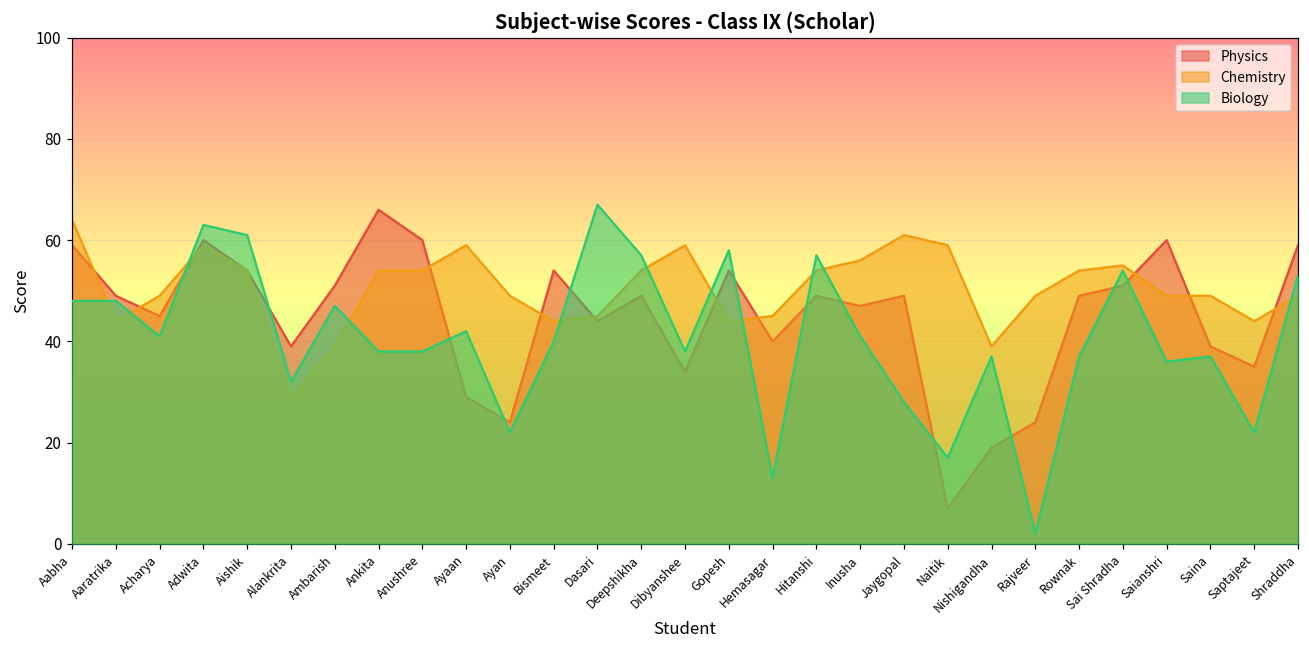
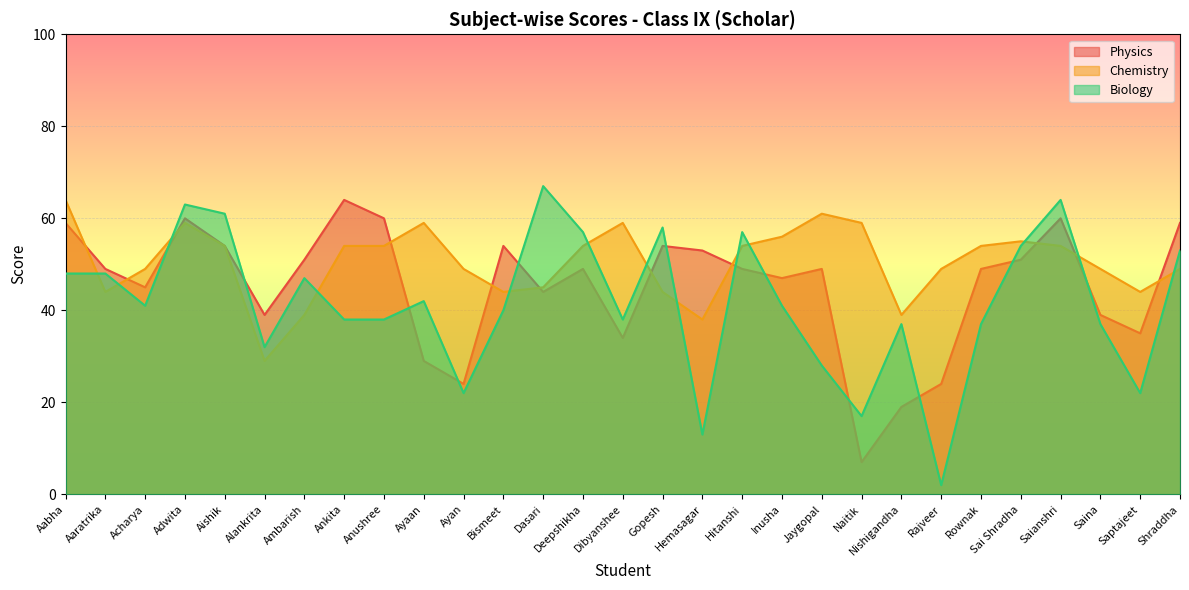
  {
    "Physics": {
      "Aabha": 59,
      "Aaratrika": 49,
      "Acharya": 45,
      "Adwita": 60,
      "Alankrita": 39,
      "Ambarish": 51,
-     "Ankita": 66,
+     "Ankita": 64,
      "Anushree": 60,
      "Ayaan": 29,
      "Ayan": 24,
      "Bismeet": 54,
      "Dasari": 44,
      "Deepshikha": 49,
      "Dibyanshee": 34,
      "Gopesh": 54,
-     "Hemasagar": 40,
+     "Hemasagar": 53,
      "Hitanshi": 49,
      "Inusha": 47,
      "Jaygopal": 49,
      "Naitik": 7,
      "Nishigandha": 19,
      "Rajveer": 24,
      "Rownak": 49,
      "Sai Shradha": 51,
      "Saianshri": 60,
      "Saina": 39,
      "Saptajeet": 35,
      "Shraddha": 59
    },
    "Chemistry": {
      "Aabha": 64,
      "Aaratrika": 44,
      "Acharya": 49,
      "Adwita": 59,
      "Alankrita": 29,
      "Ambarish": 39,
      "Ankita": 54,
      "Anushree": 54,
      "Ayaan": 59,
      "Ayan": 49,
      "Bismeet": 44,
      "Dasari": 45,
      "Deepshikha": 54,
      "Dibyanshee": 59,
      "Gopesh": 44,
-     "Hemasagar": 45,
+     "Hemasagar": 38,
      "Hitanshi": 54,
      "Inusha": 56,
      "Jaygopal": 61,
      "Naitik": 59,
      "Nishigandha": 39,
      "Rajveer": 49,
      "Rownak": 54,
      "Sai Shradha": 55,
-     "Saianshri": 49,
+     "Saianshri": 54,
      "Saina": 49,
      "Saptajeet": 44,
      "Shraddha": 49
    },
    "Biology": {
      "Aabha": 48,
      "Aaratrika": 48,
      "Acharya": 41,
      "Adwita": 63,
      "Aishik": 61,
      "Alankrita": 32,
      "Ambarish": 47,
      "Ankita": 38,
      "Anushree": 38,
      "Ayaan": 42,
      "Ayan": 22,
      "Bismeet": 40,
      "Dasari": 67,
      "Deepshikha": 57,
      "Dibyanshee": 38,
      "Gopesh": 58,
      "Hemasagar": 13,
      "Hitanshi": 57,
      "Inusha": 41,
      "Jaygopal": 28,
      "Naitik": 17,
      "Nishigandha": 37,
      "Rajveer": 2,
      "Rownak": 37,
      "Sai Shradha": 54,
-     "Saianshri": 36,
+     "Saianshri": 64,
      "Saina": 37,
      "Saptajeet": 22,
      "Shraddha": 53
    }
  }
